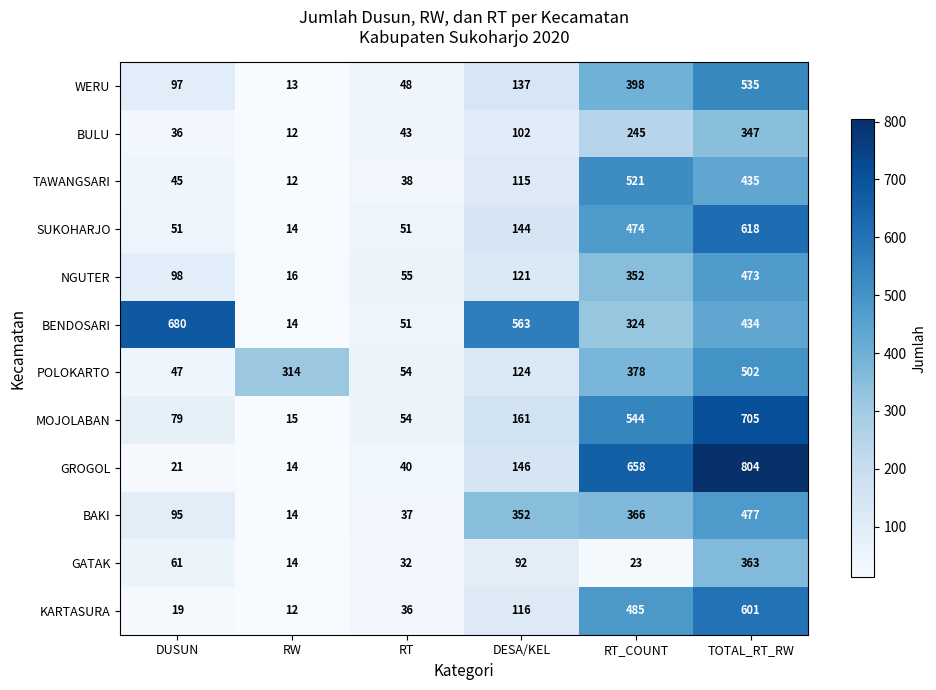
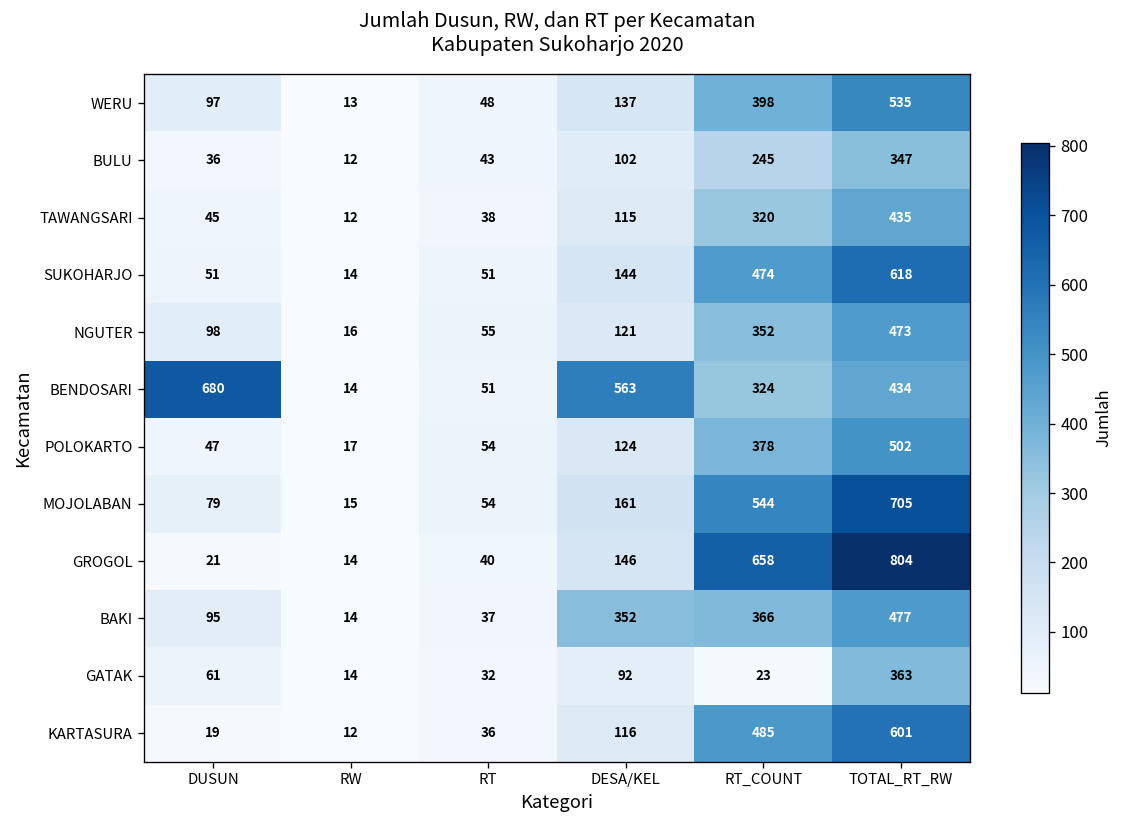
  {
    "WERU": {
      "DUSUN": 97,
      "RW": 13,
      "RT": 48,
      "DESA/KEL": 137,
      "RT_COUNT": 398,
      "TOTAL_RT_RW": 535
    },
    "BULU": {
      "DUSUN": 36,
      "RW": 12,
      "RT": 43,
      "DESA/KEL": 102,
      "RT_COUNT": 245,
      "TOTAL_RT_RW": 347
    },
    "TAWANGSARI": {
      "DUSUN": 45,
      "RW": 12,
      "RT": 38,
      "DESA/KEL": 115,
-     "RT_COUNT": 521,
+     "RT_COUNT": 320,
      "TOTAL_RT_RW": 435
    },
    "SUKOHARJO": {
      "DUSUN": 51,
      "RW": 14,
      "RT": 51,
      "DESA/KEL": 144,
      "RT_COUNT": 474,
      "TOTAL_RT_RW": 618
    },
    "NGUTER": {
      "DUSUN": 98,
      "RW": 16,
      "RT": 55,
      "DESA/KEL": 121,
      "RT_COUNT": 352,
      "TOTAL_RT_RW": 473
    },
    "BENDOSARI": {
      "DUSUN": 680,
      "RW": 14,
      "RT": 51,
      "DESA/KEL": 563,
      "RT_COUNT": 324,
      "TOTAL_RT_RW": 434
    },
    "POLOKARTO": {
      "DUSUN": 47,
-     "RW": 314,
+     "RW": 17,
      "RT": 54,
      "DESA/KEL": 124,
      "RT_COUNT": 378,
      "TOTAL_RT_RW": 502
    },
    "MOJOLABAN": {
      "DUSUN": 79,
      "RW": 15,
      "RT": 54,
      "DESA/KEL": 161,
      "RT_COUNT": 544,
      "TOTAL_RT_RW": 705
    },
    "GROGOL": {
      "DUSUN": 21,
      "RW": 14,
      "RT": 40,
      "DESA/KEL": 146,
      "RT_COUNT": 658,
      "TOTAL_RT_RW": 804
    },
    "BAKI": {
      "DUSUN": 95,
      "RW": 14,
      "RT": 37,
      "DESA/KEL": 352,
      "RT_COUNT": 366,
      "TOTAL_RT_RW": 477
    },
    "GATAK": {
      "DUSUN": 61,
      "RW": 14,
      "RT": 32,
      "DESA/KEL": 92,
      "RT_COUNT": 23,
      "TOTAL_RT_RW": 363
    },
    "KARTASURA": {
      "DUSUN": 19,
      "RW": 12,
      "RT": 36,
      "DESA/KEL": 116,
      "RT_COUNT": 485,
      "TOTAL_RT_RW": 601
    }
  }
